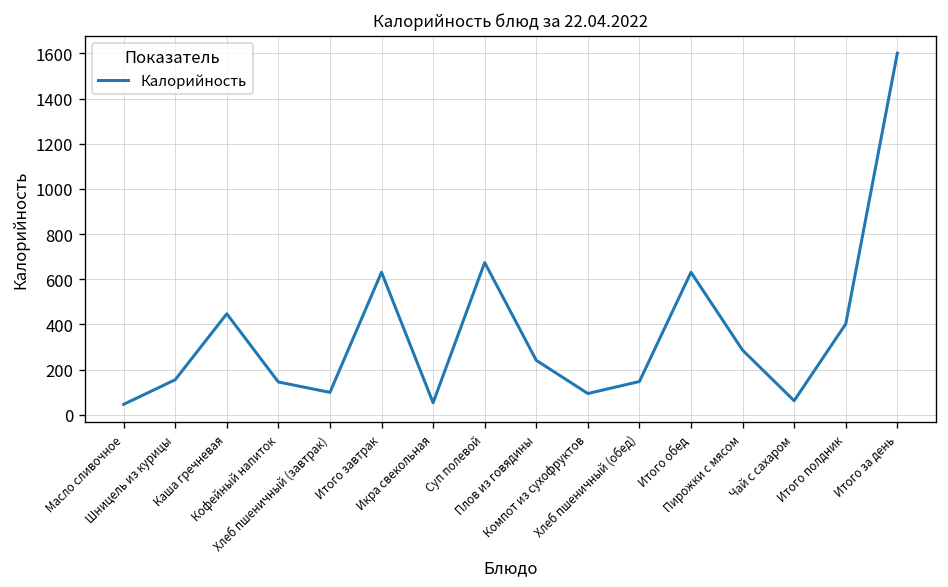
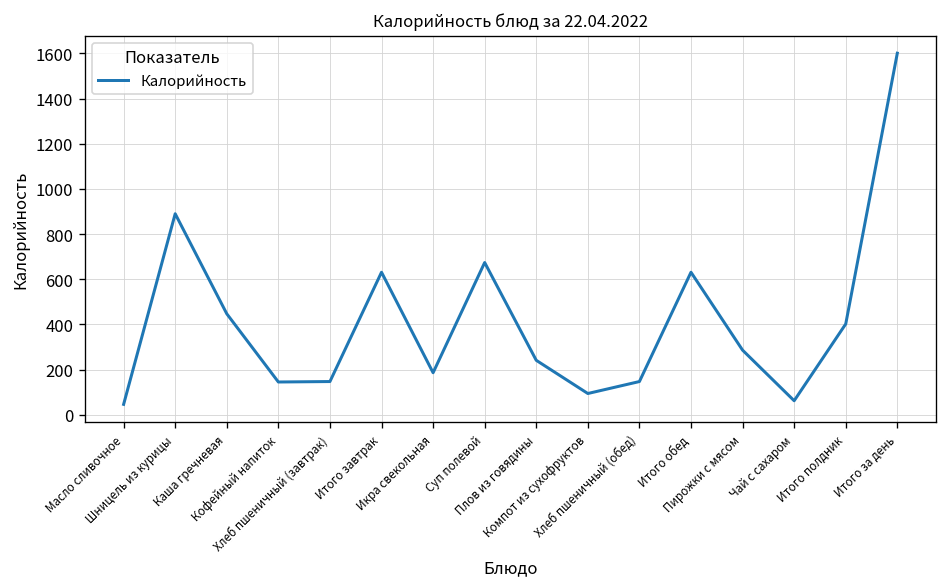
  {
    "Масло сливочное": 50,
-   "Шницель из курицы": 160,
+   "Шницель из курицы": 890,
    "Каша гречневая": 450,
    "Кофейный напиток": 150,
-   "Хлеб пшеничный (завтрак)": 100,
+   "Хлеб пшеничный (завтрак)": 150,
    "Итого завтрак": 630,
-   "Икра свекольная": 50,
+   "Икра свекольная": 190,
    "Суп полевой": 670,
    "Плов из говядины": 240,
    "Компот из сухофруктов": 90,
    "Хлеб пшеничный (обед)": 150,
    "Итого обед": 630,
    "Пирожки с мясом": 290,
    "Чай с сахаром": 60,
    "Итого полдник": 400,
    "Итого за день": 1600
  }
